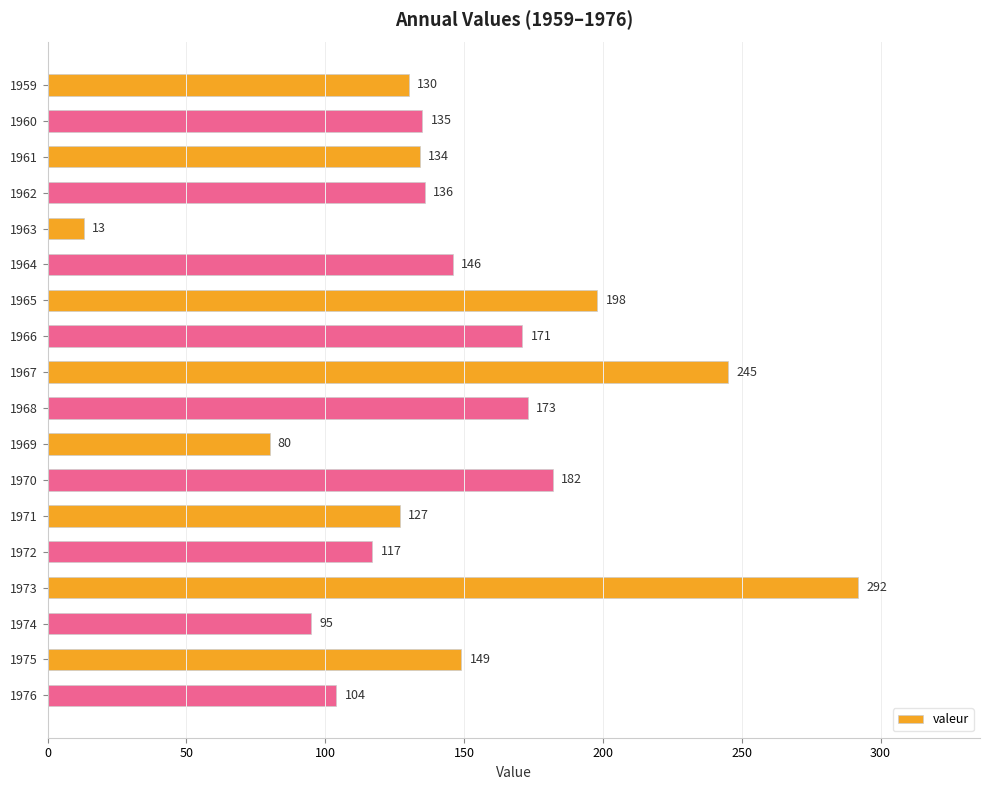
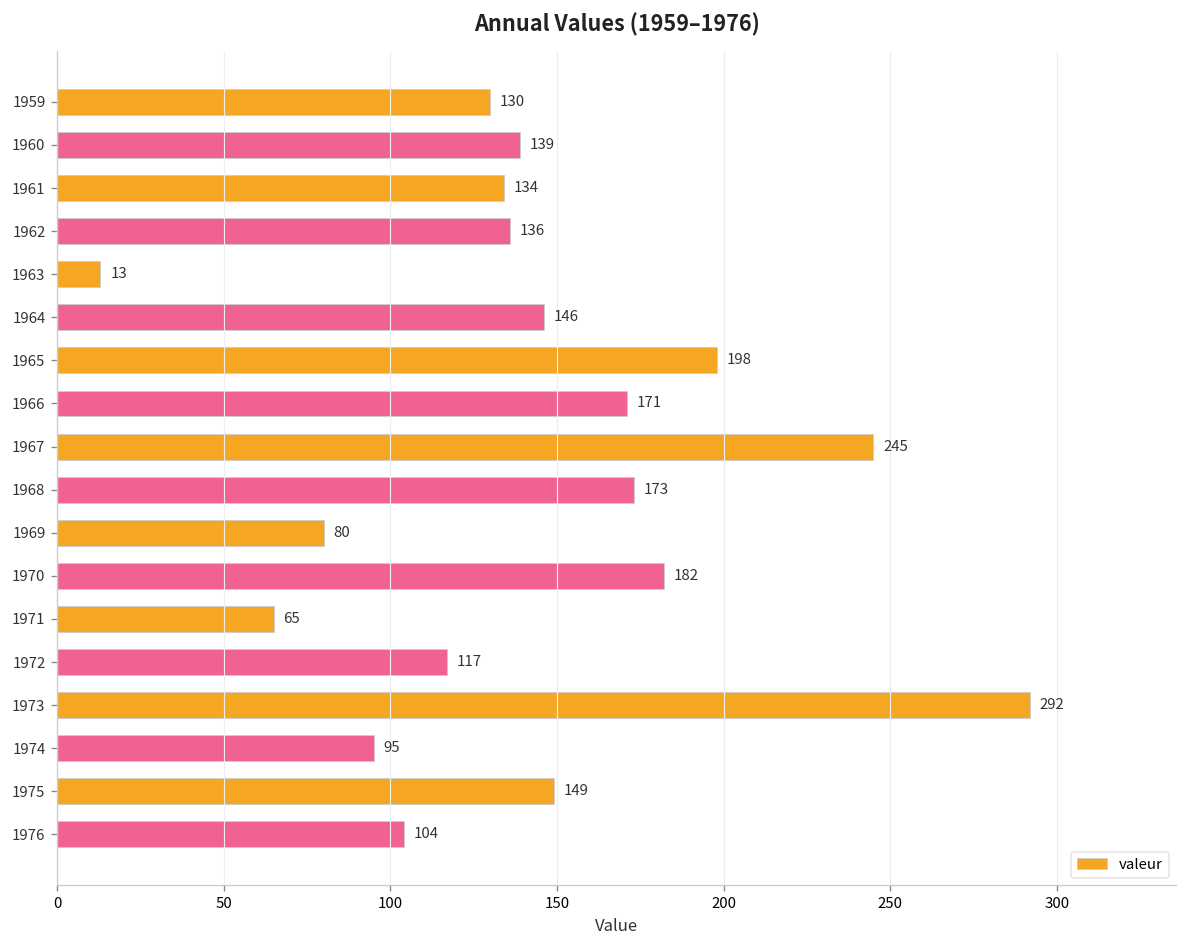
  {
    "1959": 130,
-   "1960": 135,
+   "1960": 139,
    "1961": 134,
    "1962": 136,
    "1963": 13,
    "1964": 146,
    "1965": 198,
    "1966": 171,
    "1967": 245,
    "1968": 173,
    "1969": 80,
    "1970": 182,
-   "1971": 127,
+   "1971": 65,
    "1972": 117,
    "1973": 292,
    "1974": 95,
    "1975": 149,
    "1976": 104
  }
